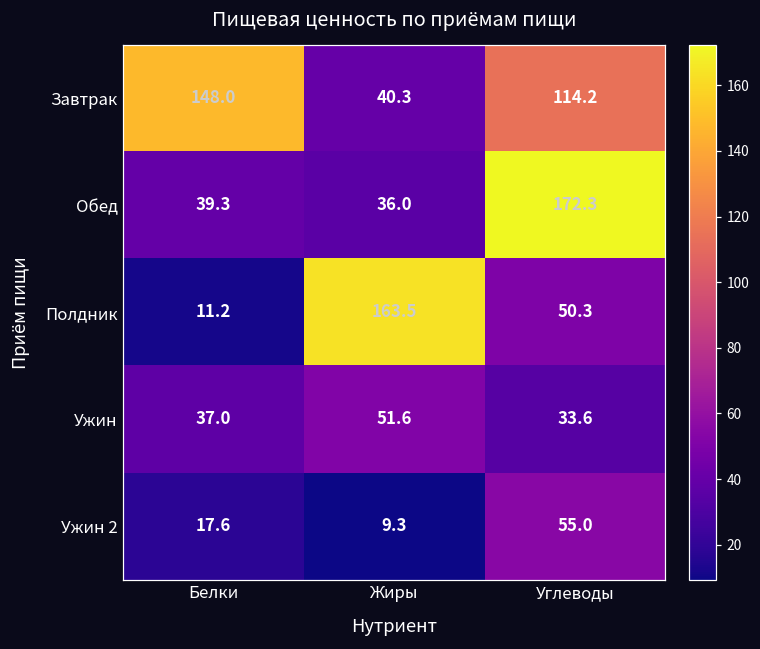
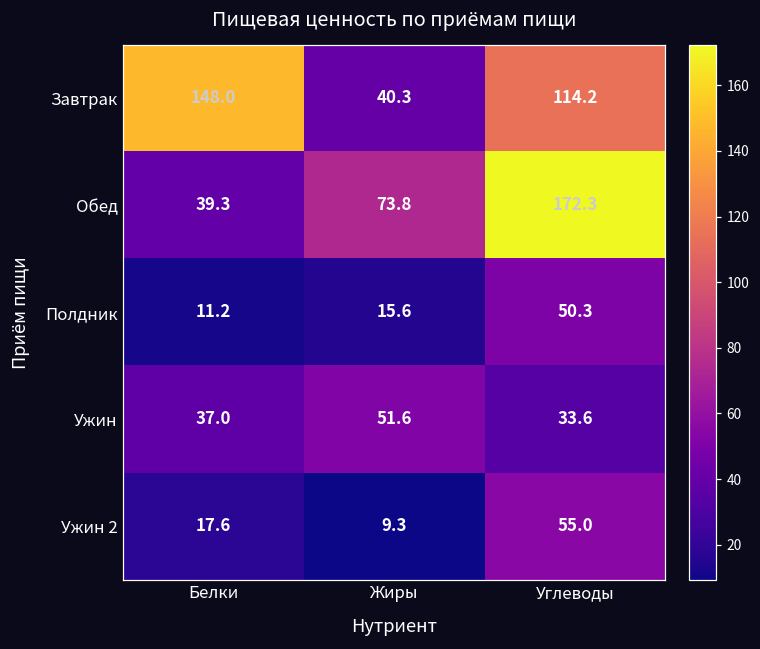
  {
    "Завтрак": {
      "Белки": 148.0,
      "Жиры": 40.3,
      "Углеводы": 114.2
    },
    "Обед": {
      "Белки": 39.3,
-     "Жиры": 36.0,
+     "Жиры": 73.8,
      "Углеводы": 172.3
    },
    "Полдник": {
      "Белки": 11.2,
-     "Жиры": 163.5,
+     "Жиры": 15.6,
      "Углеводы": 50.3
    },
    "Ужин": {
      "Белки": 37.0,
      "Жиры": 51.6,
      "Углеводы": 33.6
    },
    "Ужин 2": {
      "Белки": 17.6,
      "Жиры": 9.3,
      "Углеводы": 55.0
    }
  }
